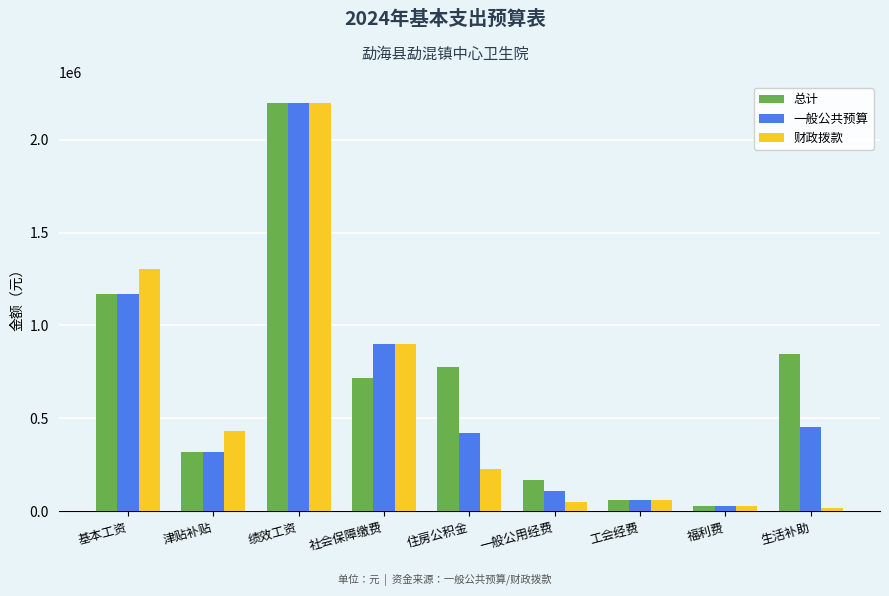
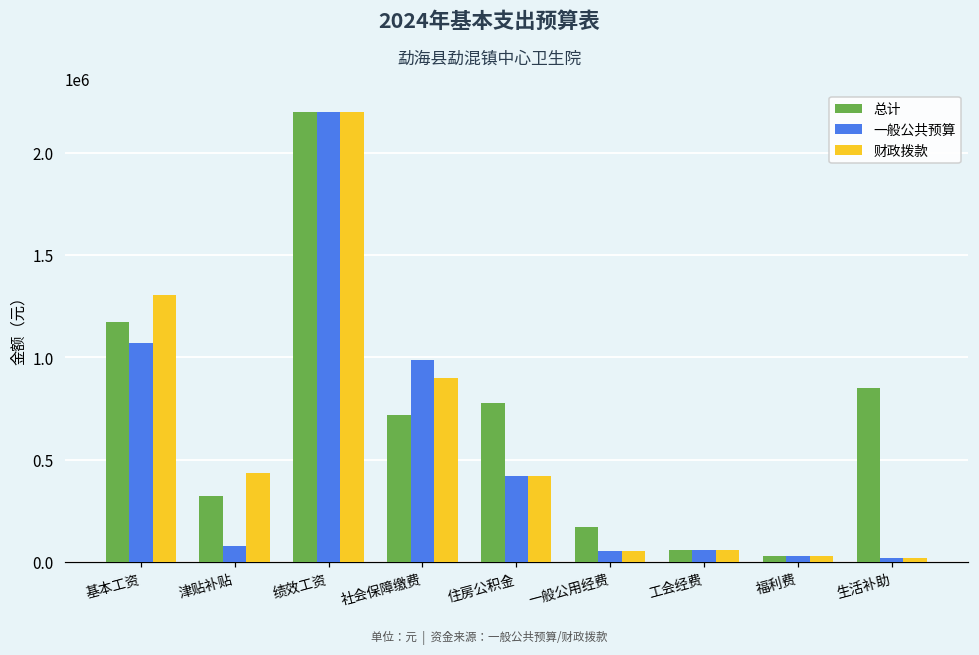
  {
    "总计": {
      "基本工资": 1170000,
      "津贴补贴": 320000,
      "绩效工资": 2200000,
      "社会保障缴费": 720000,
      "住房公积金": 770000,
      "一般公用经费": 170000,
      "工会经费": 60000,
      "福利费": 30000,
      "生活补助": 850000
    },
    "一般公共预算": {
-     "基本工资": 1170000,
-     "津贴补贴": 320000,
+     "基本工资": 1070000,
+     "津贴补贴": 80000,
      "绩效工资": 2200000,
-     "社会保障缴费": 900000,
+     "社会保障缴费": 990000,
      "住房公积金": 420000,
-     "一般公用经费": 110000,
+     "一般公用经费": 50000,
      "工会经费": 60000,
      "福利费": 30000,
-     "生活补助": 450000
+     "生活补助": 20000
    },
    "财政拨款": {
      "基本工资": 1300000,
      "津贴补贴": 430000,
      "绩效工资": 2200000,
      "社会保障缴费": 900000,
-     "住房公积金": 230000,
+     "住房公积金": 420000,
      "一般公用经费": 50000,
      "工会经费": 60000,
      "福利费": 30000,
      "生活补助": 20000
    }
  }
